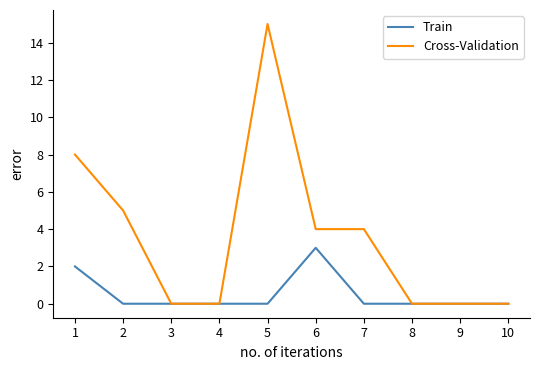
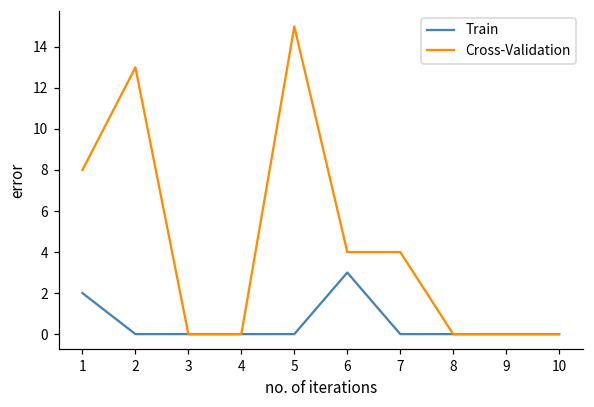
  {
    "Train": {
      "1": 2,
      "2": 0,
      "5": 0,
      "6": 3,
      "7": 0
    },
    "Cross-Validation": {
      "1": 8,
-     "2": 5,
+     "2": 13,
      "5": 15,
      "6": 4,
      "7": 4
    }
  }
